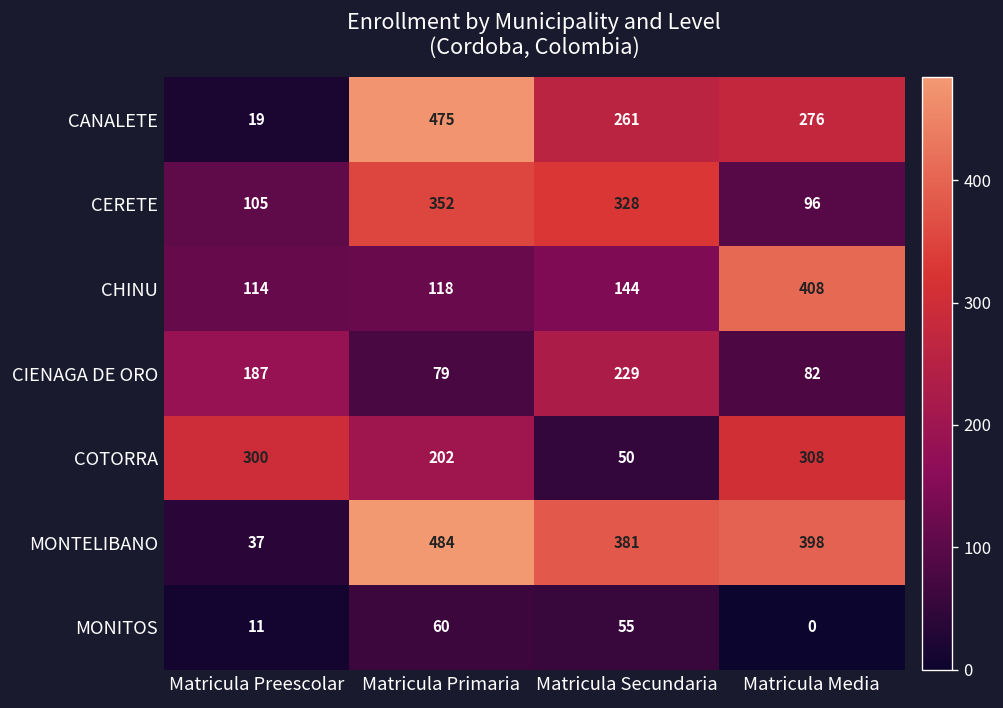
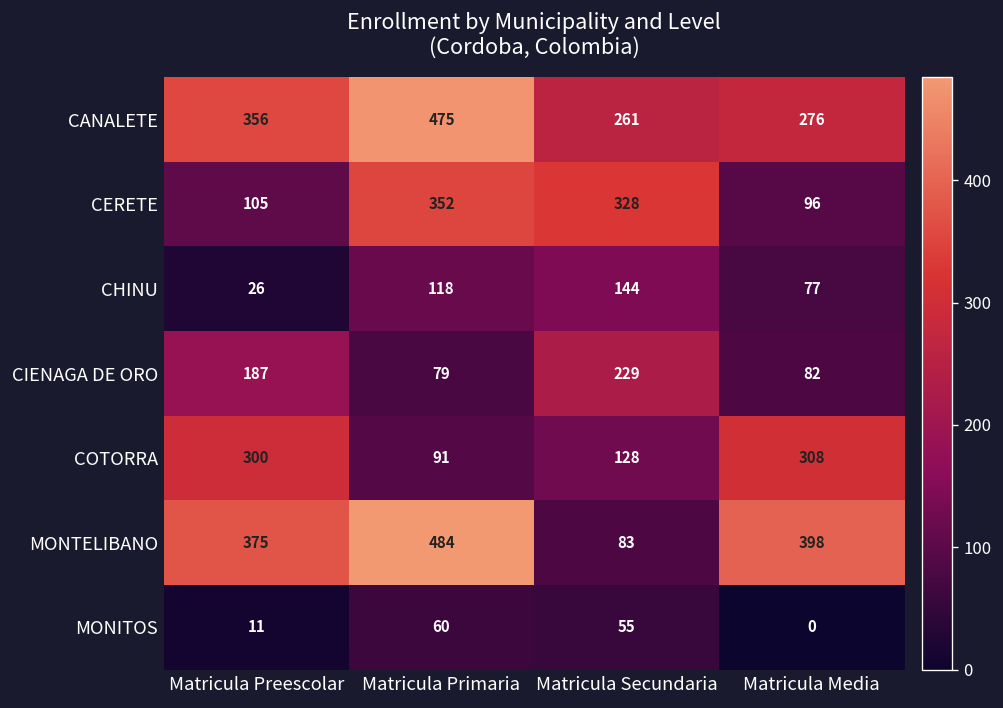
  {
    "CANALETE": {
-     "Matricula Preescolar": 19,
+     "Matricula Preescolar": 356,
      "Matricula Primaria": 475,
      "Matricula Secundaria": 261,
      "Matricula Media": 276
    },
    "CERETE": {
      "Matricula Preescolar": 105,
      "Matricula Primaria": 352,
      "Matricula Secundaria": 328,
      "Matricula Media": 96
    },
    "CHINU": {
-     "Matricula Preescolar": 114,
+     "Matricula Preescolar": 26,
      "Matricula Primaria": 118,
      "Matricula Secundaria": 144,
-     "Matricula Media": 408
+     "Matricula Media": 77
    },
    "CIENAGA DE ORO": {
      "Matricula Preescolar": 187,
      "Matricula Primaria": 79,
      "Matricula Secundaria": 229,
      "Matricula Media": 82
    },
    "COTORRA": {
      "Matricula Preescolar": 300,
-     "Matricula Primaria": 202,
-     "Matricula Secundaria": 50,
+     "Matricula Primaria": 91,
+     "Matricula Secundaria": 128,
      "Matricula Media": 308
    },
    "MONTELIBANO": {
-     "Matricula Preescolar": 37,
+     "Matricula Preescolar": 375,
      "Matricula Primaria": 484,
-     "Matricula Secundaria": 381,
+     "Matricula Secundaria": 83,
      "Matricula Media": 398
    },
    "MONITOS": {
      "Matricula Preescolar": 11,
      "Matricula Primaria": 60,
      "Matricula Secundaria": 55,
      "Matricula Media": 0
    }
  }
